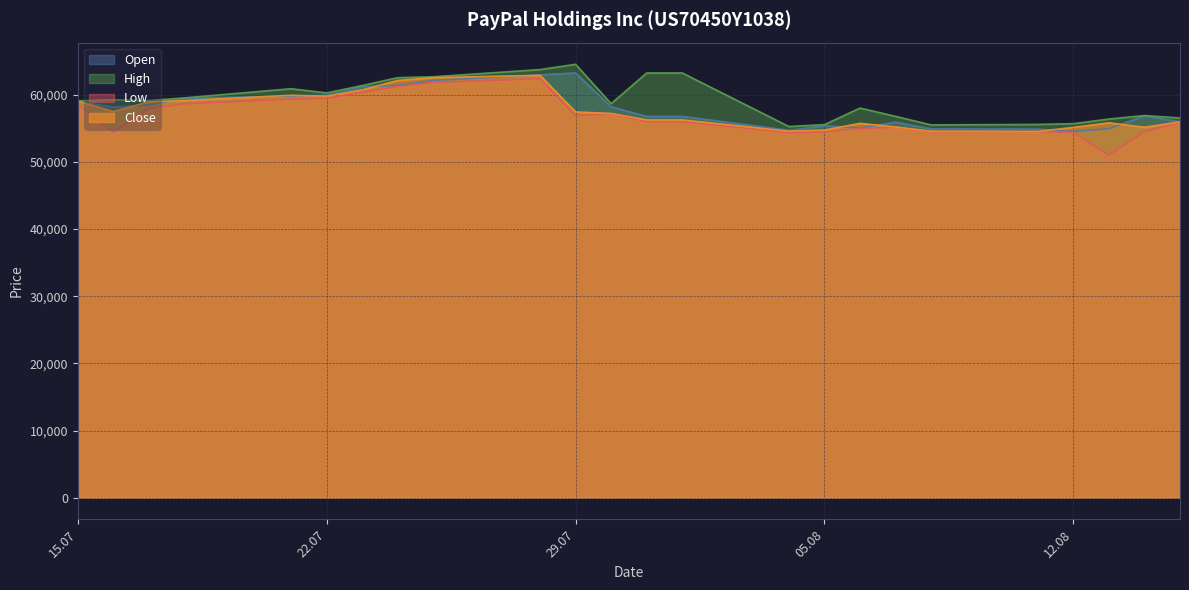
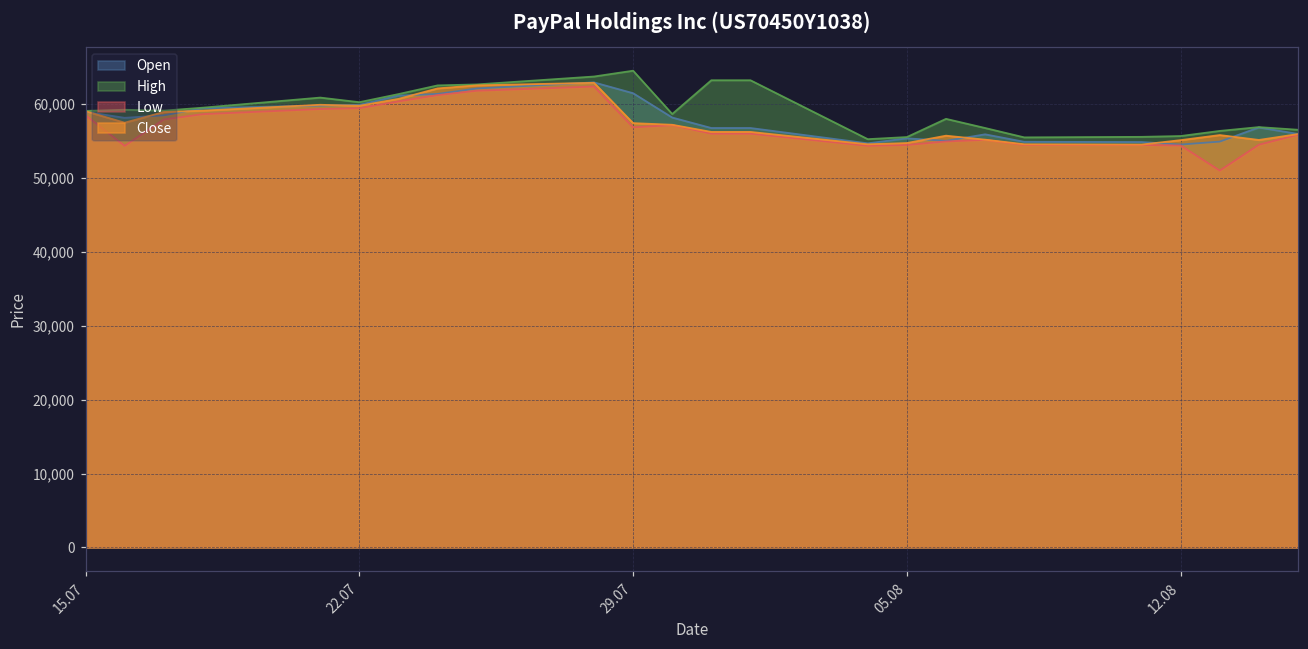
  {
    "Open": {
-     "29.07": "63,000"
+     "29.07": "61,000"
    },
    "High": {
      "29.07": "65,000",
      "12.08": "56,000"
    },
    "Low": {
      "15.07": "58,000",
      "29.07": "57,000"
    },
    "Close": {
      "29.07": "57,000",
      "12.08": "55,000"
    }
  }
